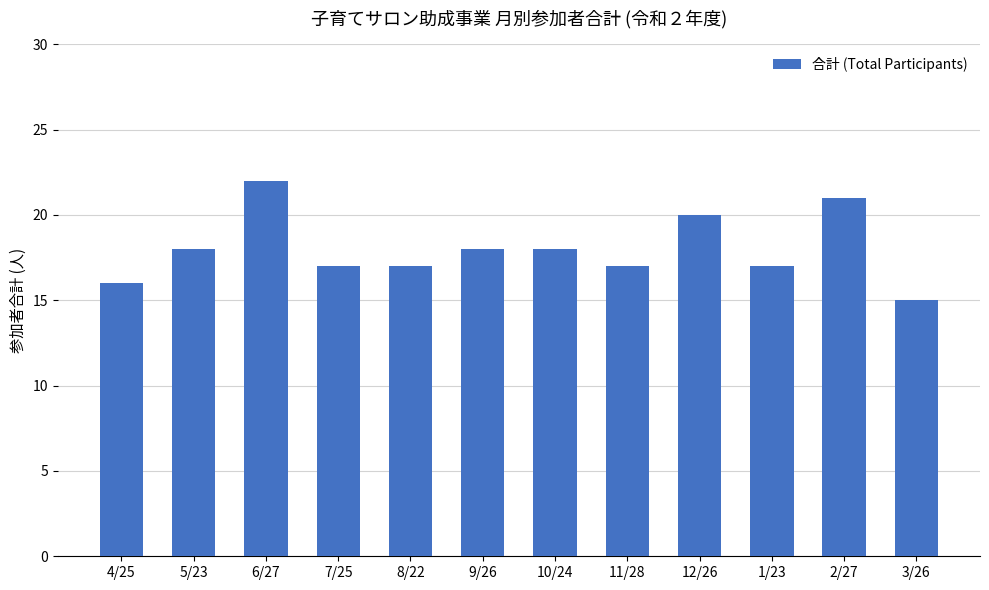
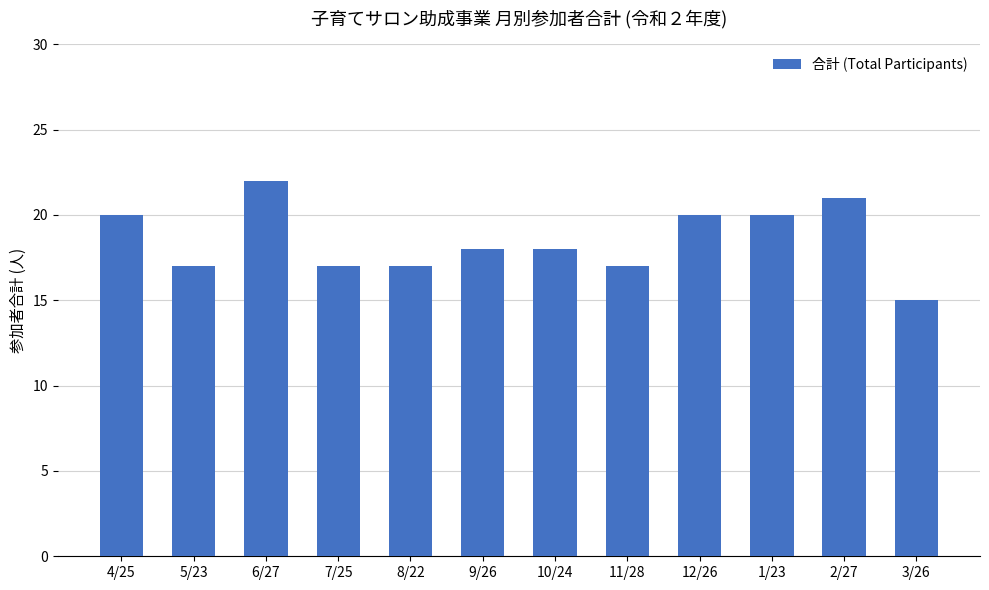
  {
-   "4/25": 16,
-   "5/23": 18,
+   "4/25": 20,
+   "5/23": 17,
    "6/27": 22,
    "7/25": 17,
    "8/22": 17,
    "9/26": 18,
    "10/24": 18,
    "11/28": 17,
    "12/26": 20,
-   "1/23": 17,
+   "1/23": 20,
    "2/27": 21,
    "3/26": 15
  }
